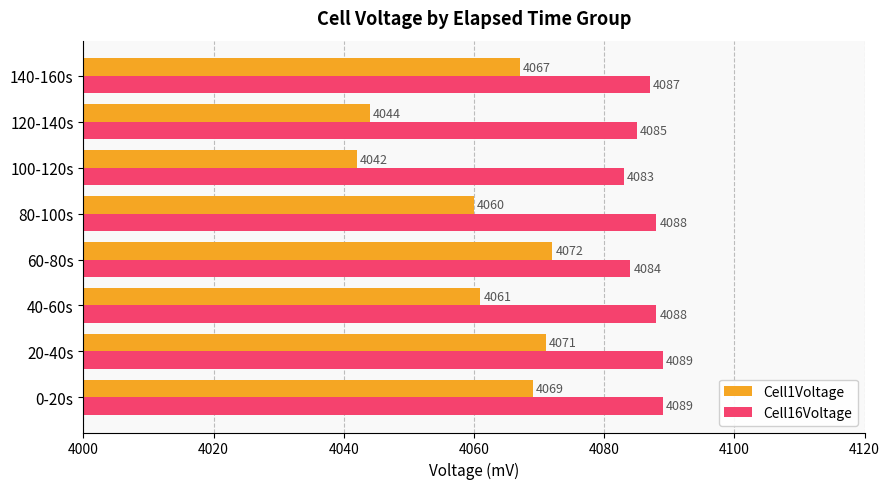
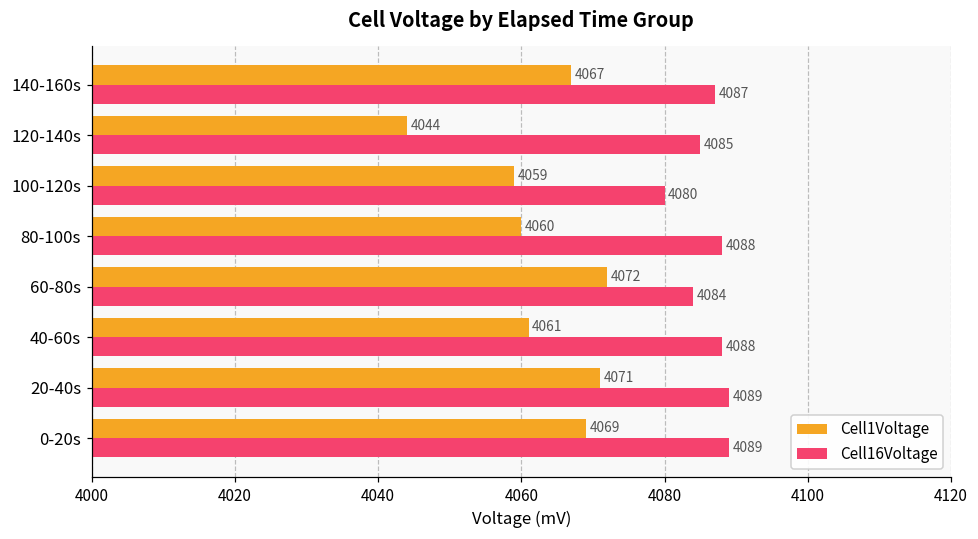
  {
    "Cell1Voltage": {
      "140-160s": 4067,
      "120-140s": 4044,
-     "100-120s": 4042,
+     "100-120s": 4059,
      "80-100s": 4060,
      "60-80s": 4072,
      "40-60s": 4061,
      "20-40s": 4071,
      "0-20s": 4069
    },
    "Cell16Voltage": {
      "140-160s": 4087,
      "120-140s": 4085,
-     "100-120s": 4083,
+     "100-120s": 4080,
      "80-100s": 4088,
      "60-80s": 4084,
      "40-60s": 4088,
      "20-40s": 4089,
      "0-20s": 4089
    }
  }
